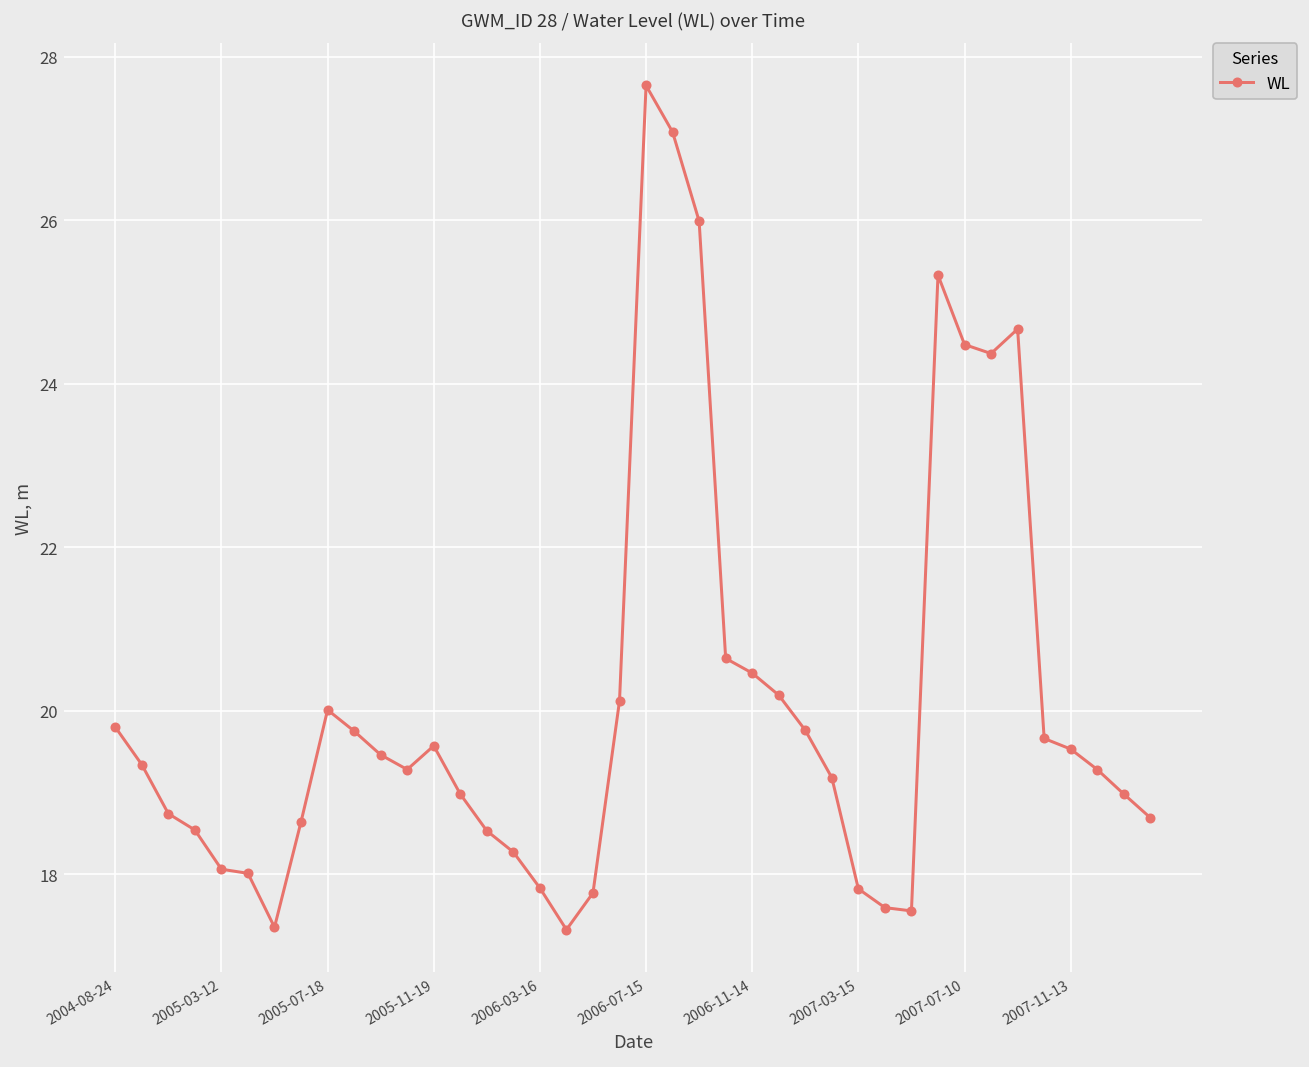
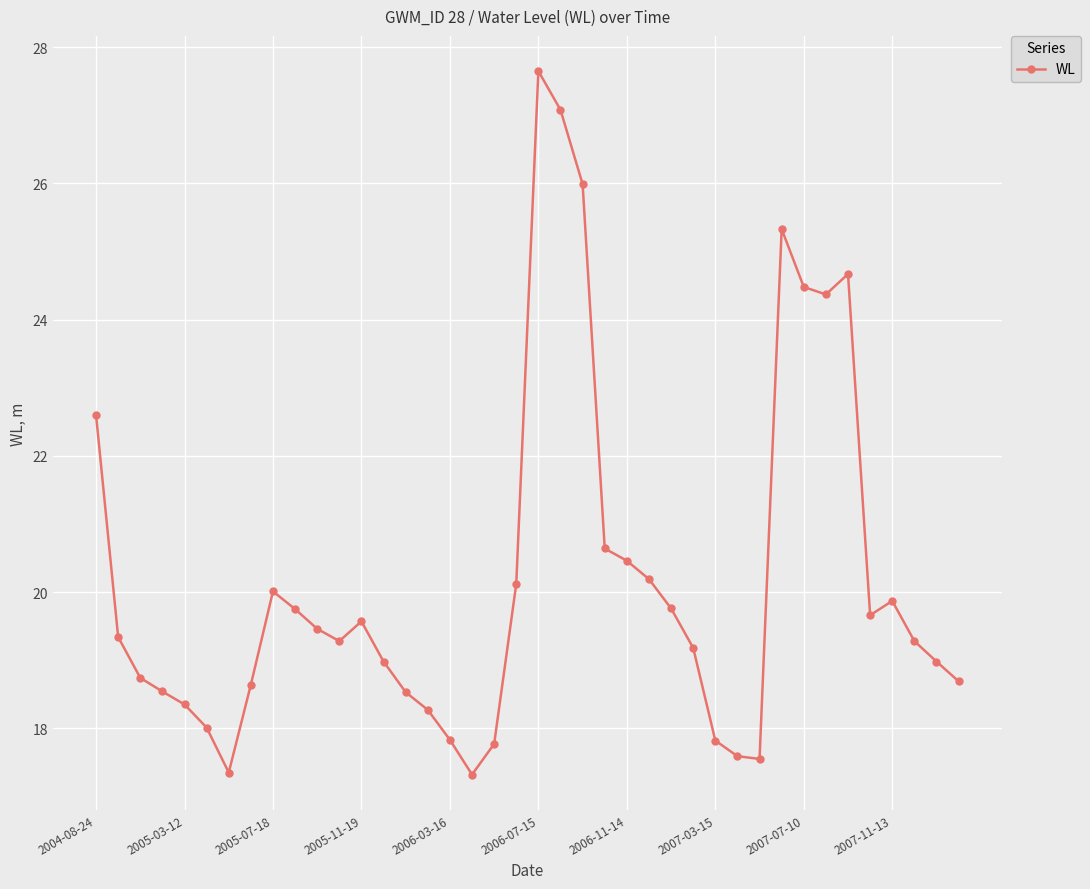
  {
-   "2004-08-24": 19.8,
-   "2005-03-12": 18.1,
+   "2004-08-24": 22.6,
+   "2005-03-12": 18.4,
    "2005-07-18": 20.0,
    "2005-11-19": 19.6,
    "2006-03-16": 17.8,
    "2006-07-15": 27.7,
    "2006-11-14": 20.5,
    "2007-03-15": 17.8,
    "2007-07-10": 24.5,
-   "2007-11-13": 19.5
+   "2007-11-13": 19.9
  }
